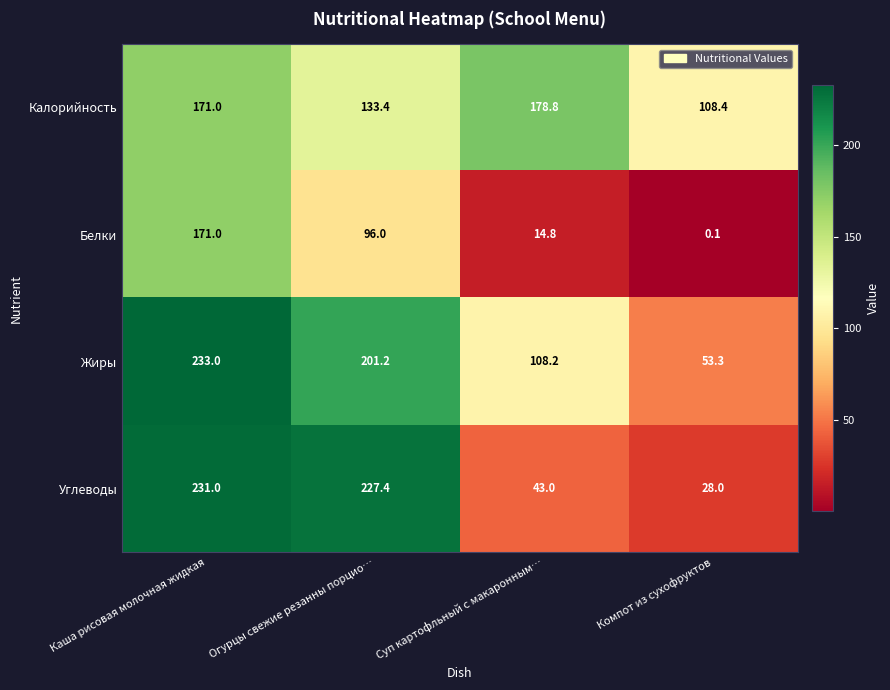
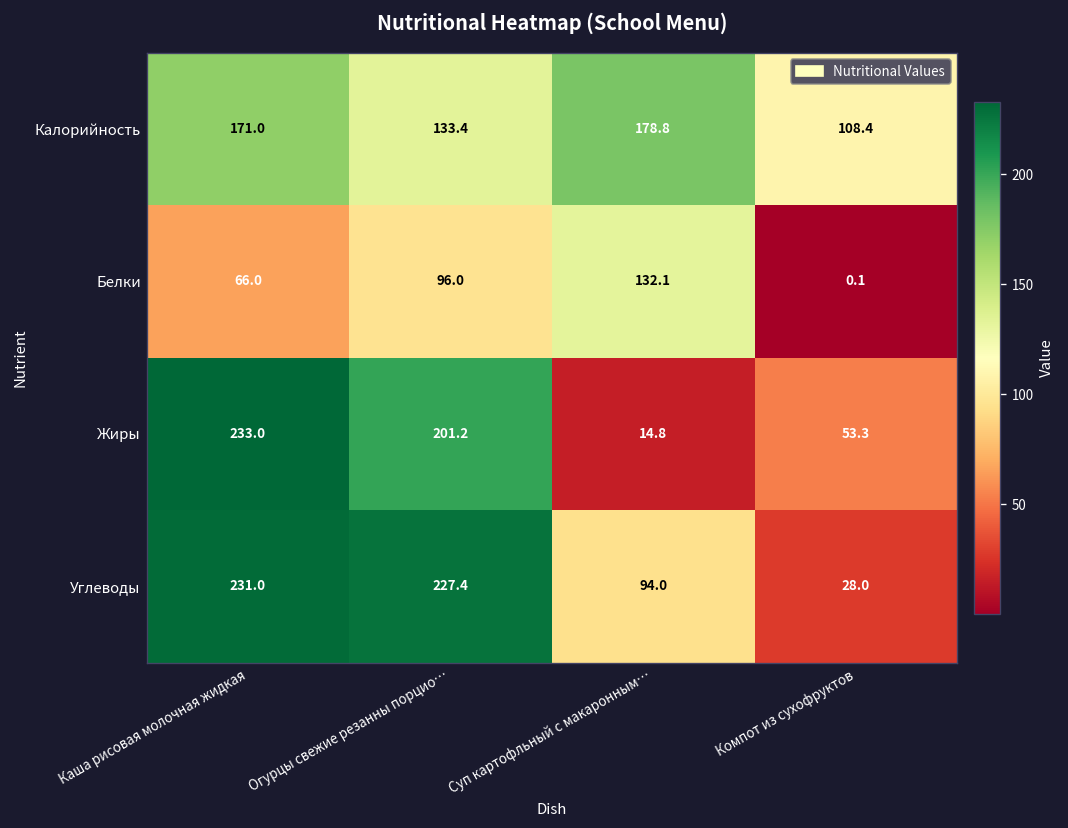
  {
    "Калорийность": {
      "Каша рисовая молочная жидкая": 171.0,
      "Огурцы свежие резанны порцио…": 133.4,
      "Суп картофльный с макаронным…": 178.8,
      "Компот из сухофруктов": 108.4
    },
    "Белки": {
-     "Каша рисовая молочная жидкая": 171.0,
+     "Каша рисовая молочная жидкая": 66.0,
      "Огурцы свежие резанны порцио…": 96.0,
-     "Суп картофльный с макаронным…": 14.8,
+     "Суп картофльный с макаронным…": 132.1,
      "Компот из сухофруктов": 0.1
    },
    "Жиры": {
      "Каша рисовая молочная жидкая": 233.0,
      "Огурцы свежие резанны порцио…": 201.2,
-     "Суп картофльный с макаронным…": 108.2,
+     "Суп картофльный с макаронным…": 14.8,
      "Компот из сухофруктов": 53.3
    },
    "Углеводы": {
      "Каша рисовая молочная жидкая": 231.0,
      "Огурцы свежие резанны порцио…": 227.4,
-     "Суп картофльный с макаронным…": 43.0,
+     "Суп картофльный с макаронным…": 94.0,
      "Компот из сухофруктов": 28.0
    }
  }
